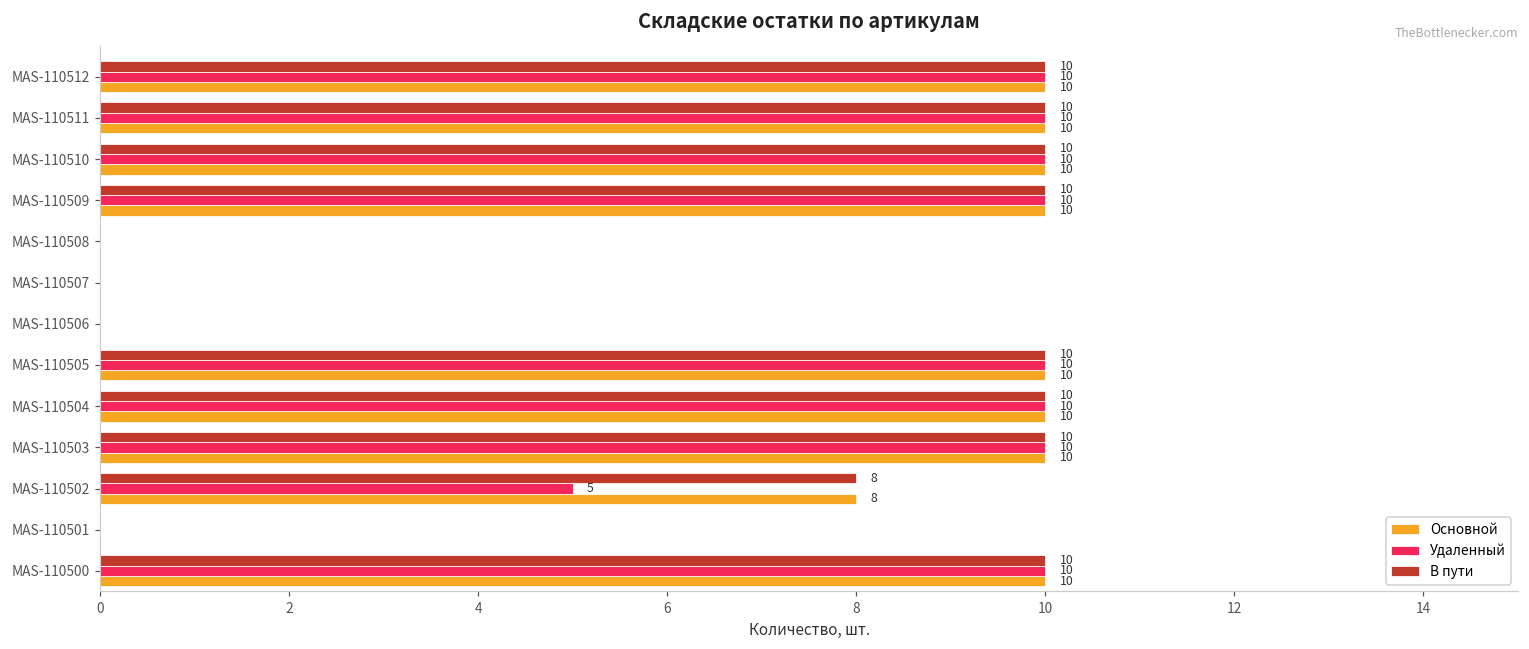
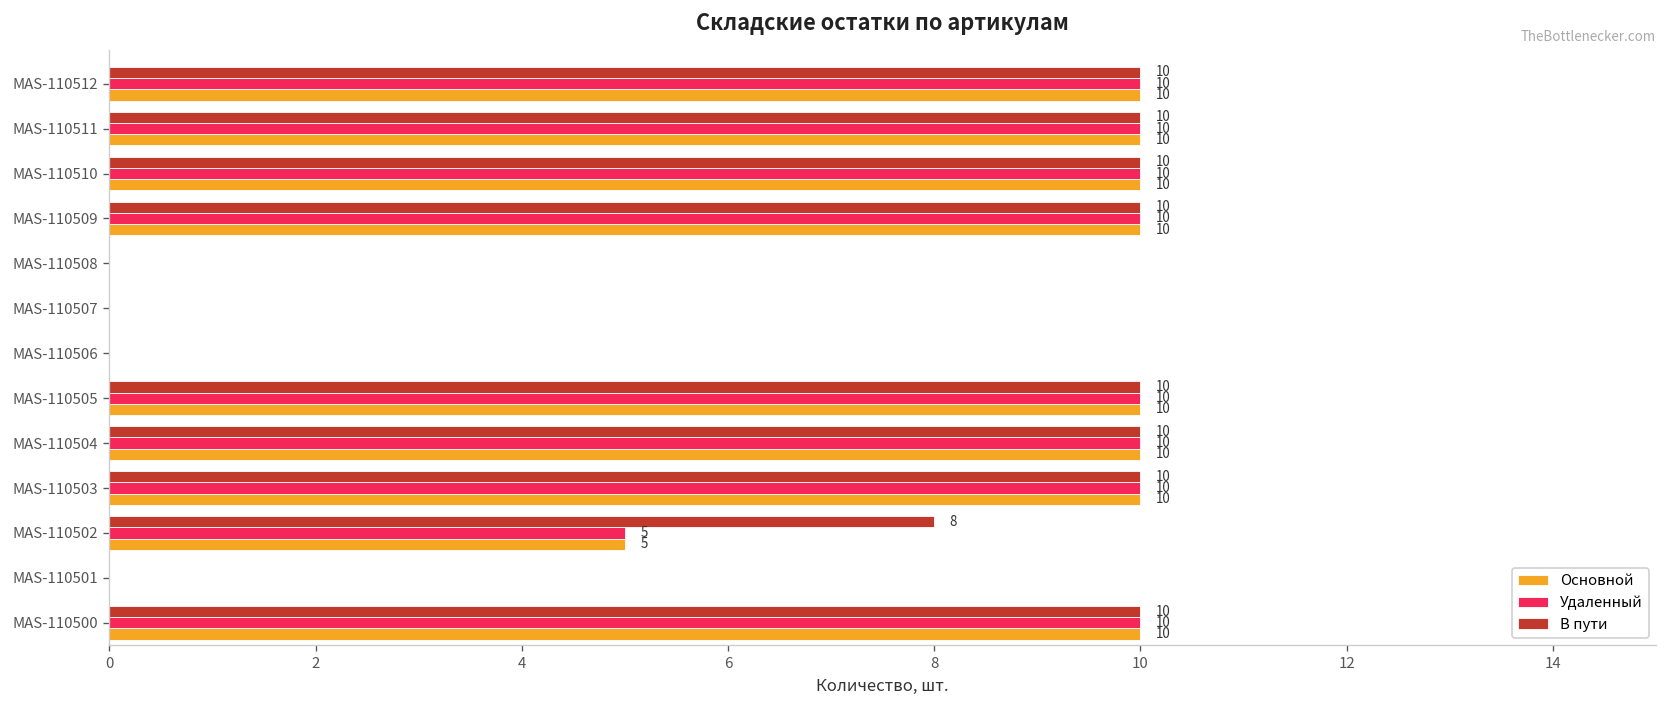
  {
    "Основной": {
      "MAS-110512": 10,
      "MAS-110511": 10,
      "MAS-110510": 10,
      "MAS-110509": 10,
      "MAS-110505": 10,
      "MAS-110504": 10,
      "MAS-110503": 10,
-     "MAS-110502": 8,
+     "MAS-110502": 5,
      "MAS-110500": 10
    },
    "Удаленный": {
      "MAS-110512": 10,
      "MAS-110511": 10,
      "MAS-110510": 10,
      "MAS-110509": 10,
      "MAS-110505": 10,
      "MAS-110504": 10,
      "MAS-110503": 10,
      "MAS-110502": 5,
      "MAS-110500": 10
    },
    "В пути": {
      "MAS-110512": 10,
      "MAS-110511": 10,
      "MAS-110510": 10,
      "MAS-110509": 10,
      "MAS-110505": 10,
      "MAS-110504": 10,
      "MAS-110503": 10,
      "MAS-110502": 8,
      "MAS-110500": 10
    }
  }
